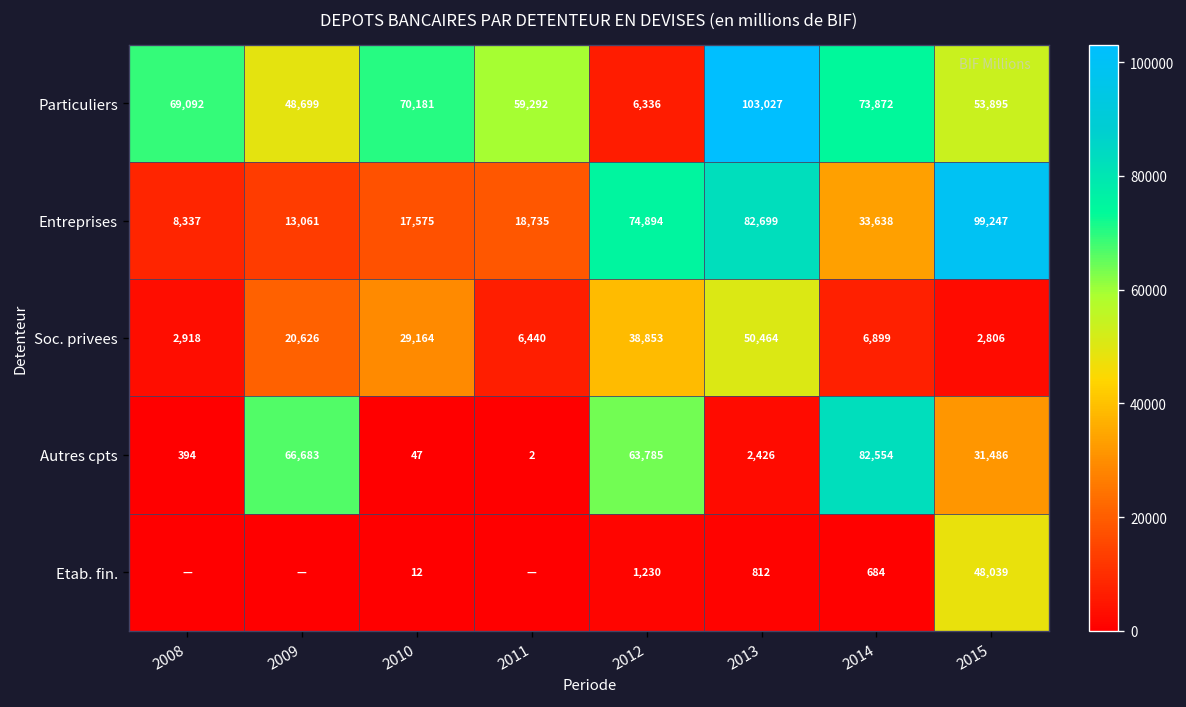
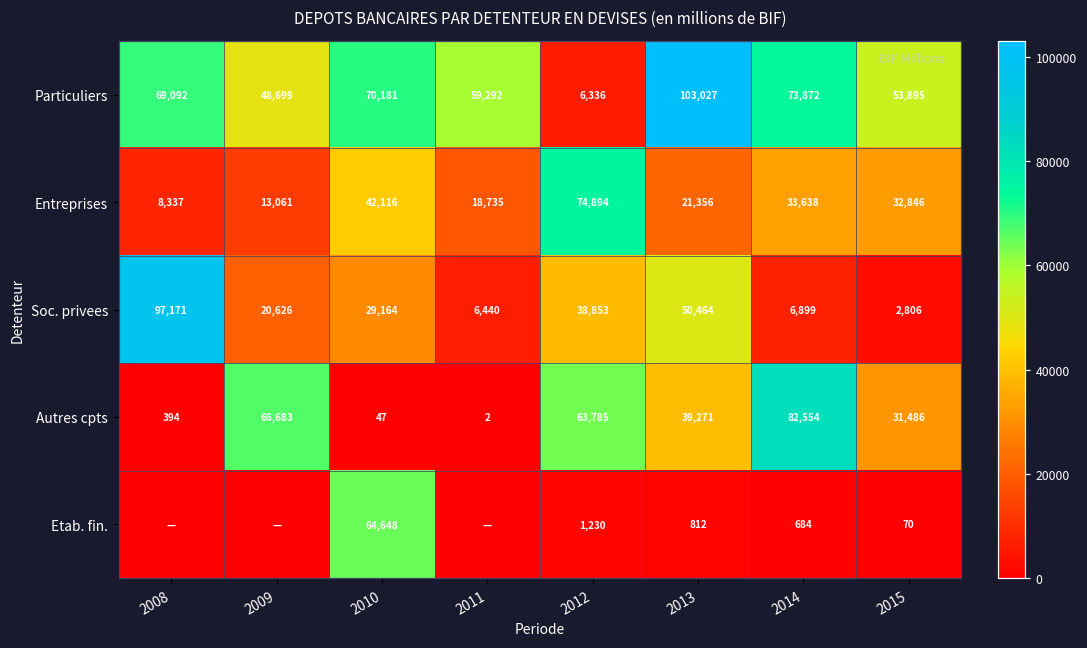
  {
    "Particuliers": {
      "2008": "69,092",
      "2009": "48,699",
      "2010": "70,181",
      "2011": "59,292",
      "2012": "6,336",
      "2013": "103,027",
      "2014": "73,872"
    },
    "Entreprises": {
      "2008": "8,337",
      "2009": "13,061",
-     "2010": "17,575",
+     "2010": "42,116",
      "2011": "18,735",
      "2012": "74,894",
-     "2013": "82,699",
+     "2013": "21,356",
      "2014": "33,638",
-     "2015": "99,247"
+     "2015": "32,846"
    },
    "Soc. privees": {
-     "2008": "2,918",
+     "2008": "97,171",
      "2009": "20,626",
      "2010": "29,164",
      "2011": "6,440",
      "2012": "38,853",
      "2013": "50,464",
      "2014": "6,899",
      "2015": "2,806"
    },
    "Autres cpts": {
      "2008": "394",
      "2009": "66,683",
      "2010": "47",
      "2011": "2",
      "2012": "63,785",
-     "2013": "2,426",
+     "2013": "39,271",
      "2014": "82,554",
      "2015": "31,486"
    },
    "Etab. fin.": {
-     "2010": "12",
+     "2010": "64,648",
      "2012": "1,230",
      "2013": "812",
      "2014": "684",
-     "2015": "48,039"
+     "2015": "70"
    }
  }
